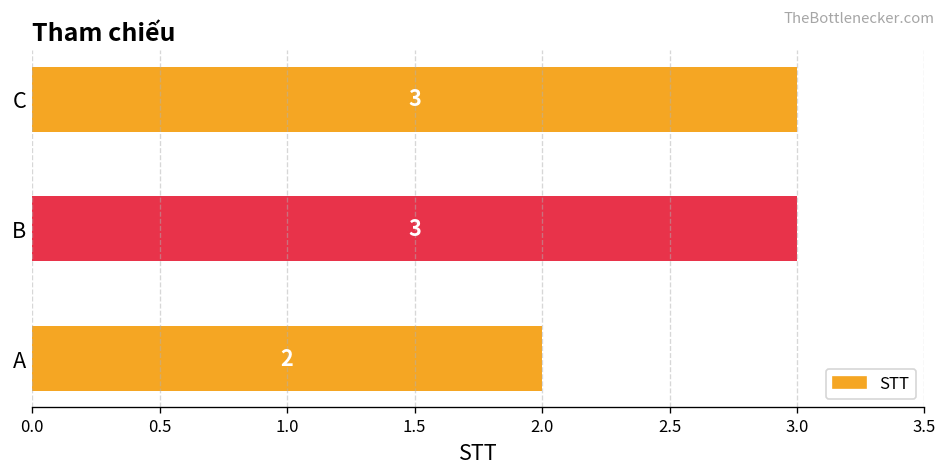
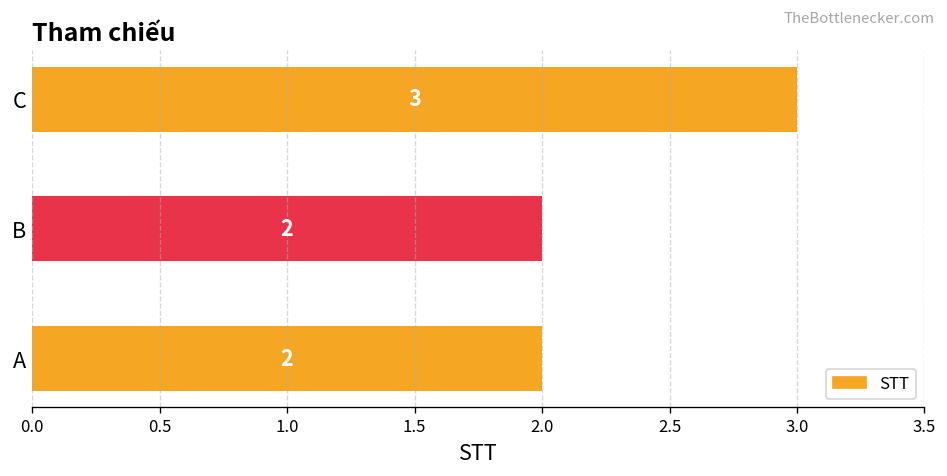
  {
    "C": 3,
-   "B": 3,
+   "B": 2,
    "A": 2
  }
